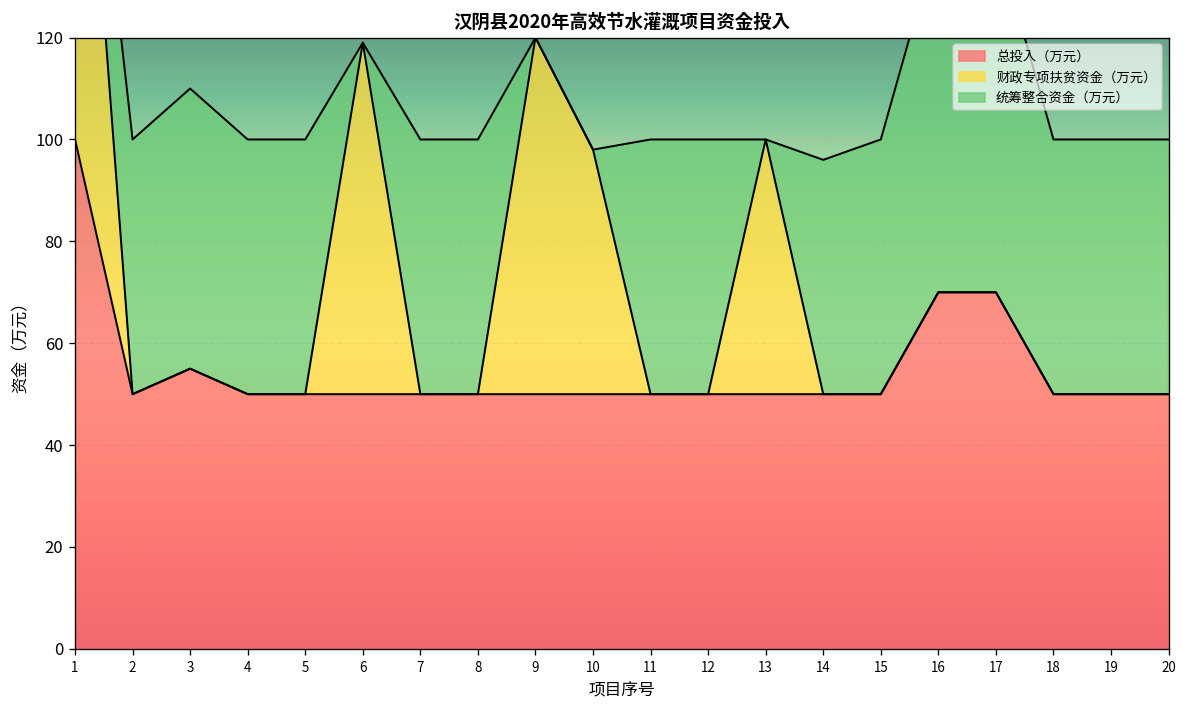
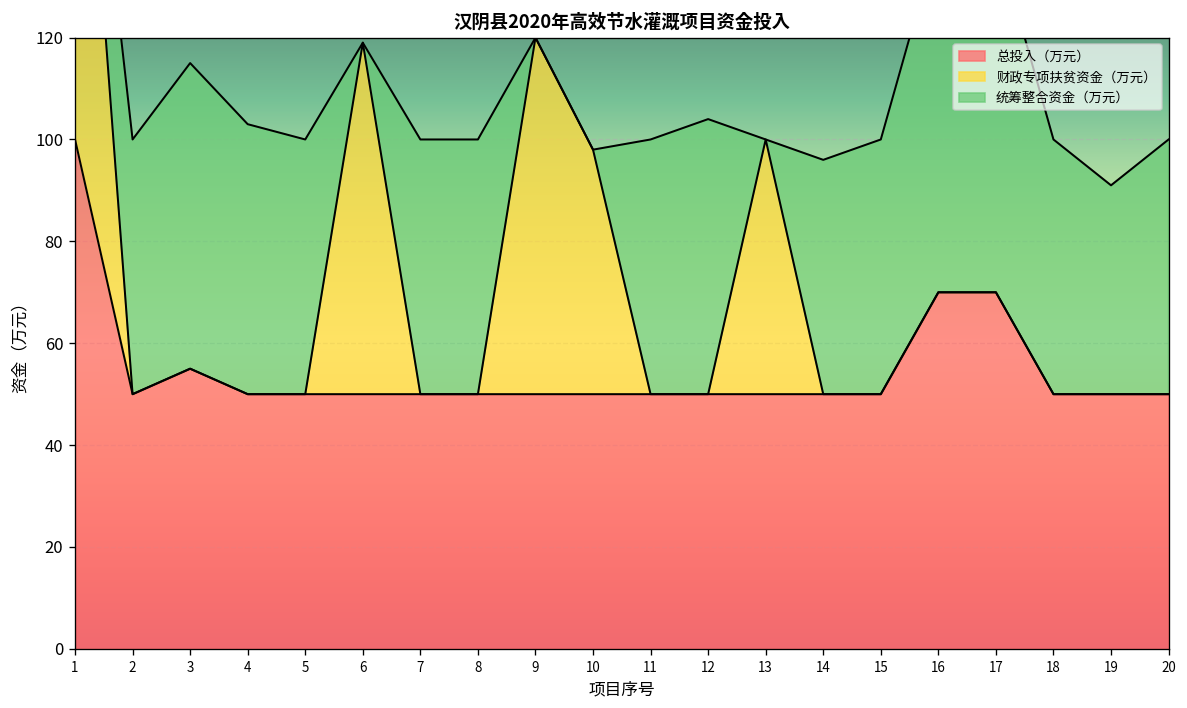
  {
    "总投入（万元）": {
      "1": 100,
      "6": 50,
      "9": 50,
      "10": 50,
      "13": 50
    },
    "统筹整合资金（万元）": {
      "2": 50,
-     "3": 55,
-     "4": 50,
+     "3": 60,
+     "4": 53,
      "5": 50,
      "7": 50,
      "8": 50,
      "11": 50,
-     "12": 50,
+     "12": 54,
      "14": 46,
      "15": 50,
      "18": 50,
-     "19": 50,
+     "19": 41,
      "20": 50
    }
  }
